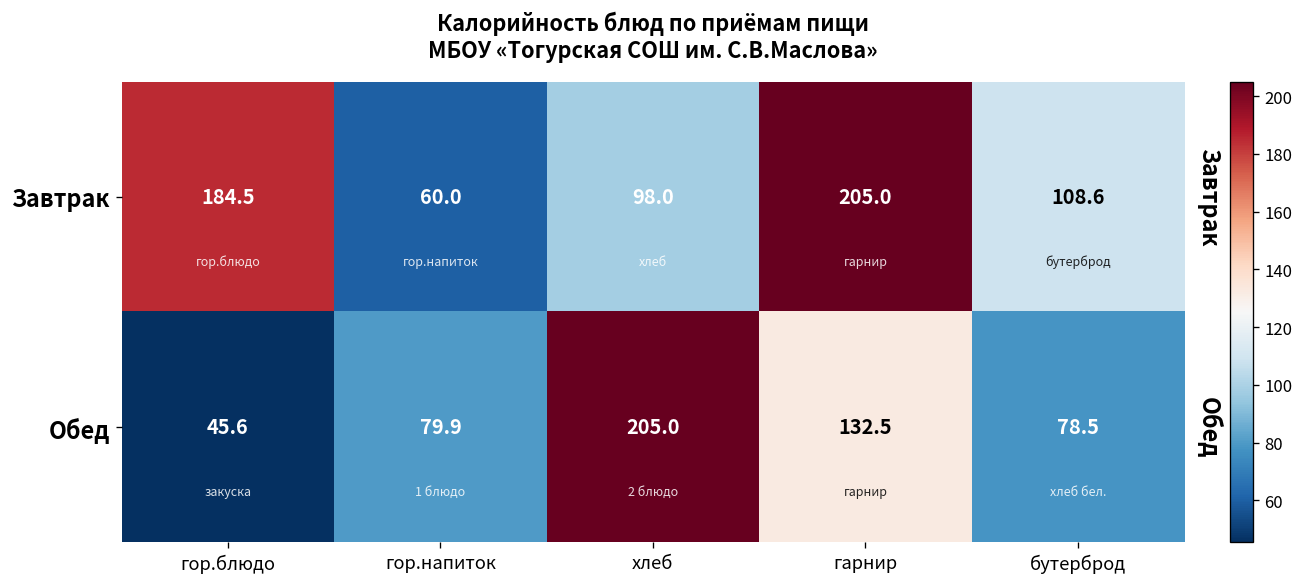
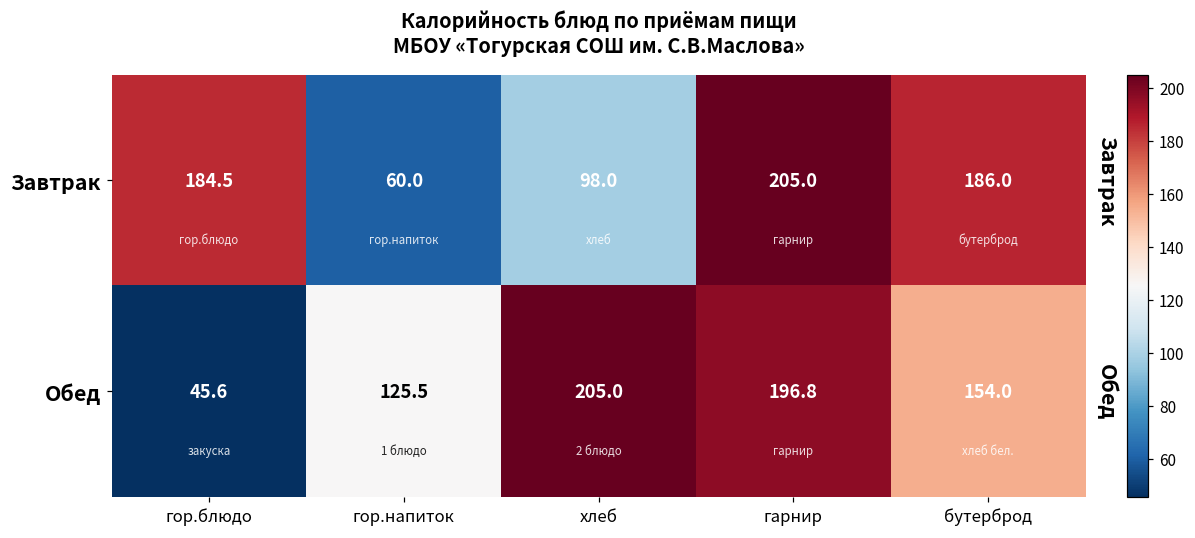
  {
    "Завтрак": {
-     "бутерброд": 108.6
+     "бутерброд": 186.0
    },
    "Обед": {
-     "гор.напиток": 79.9,
-     "гарнир": 132.5,
-     "бутерброд": 78.5
+     "гор.напиток": 125.5,
+     "гарнир": 196.8,
+     "бутерброд": 154.0
    }
  }
